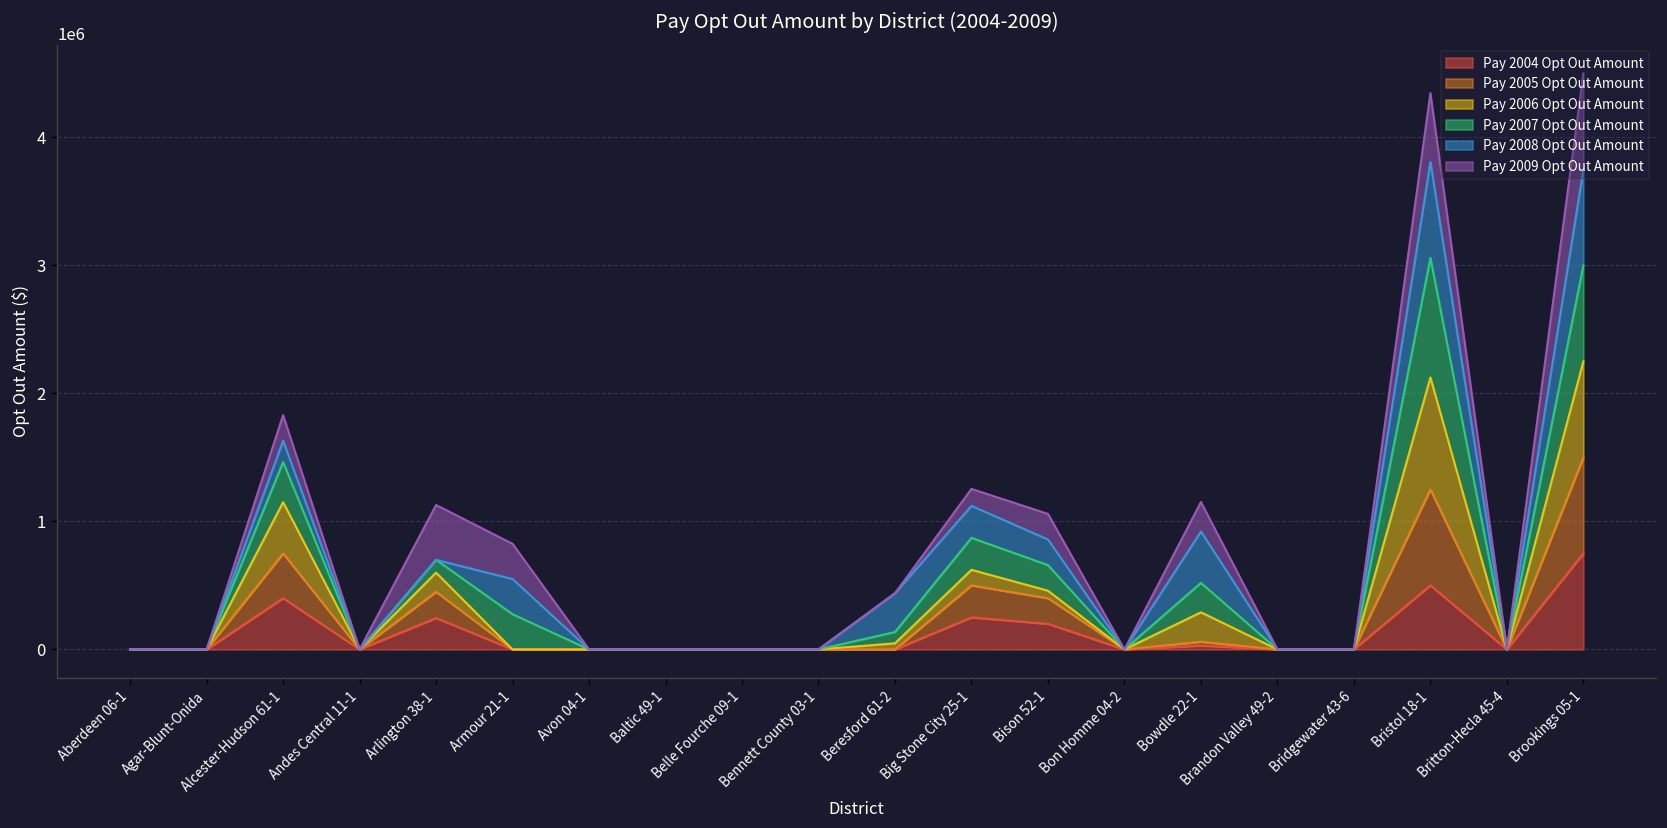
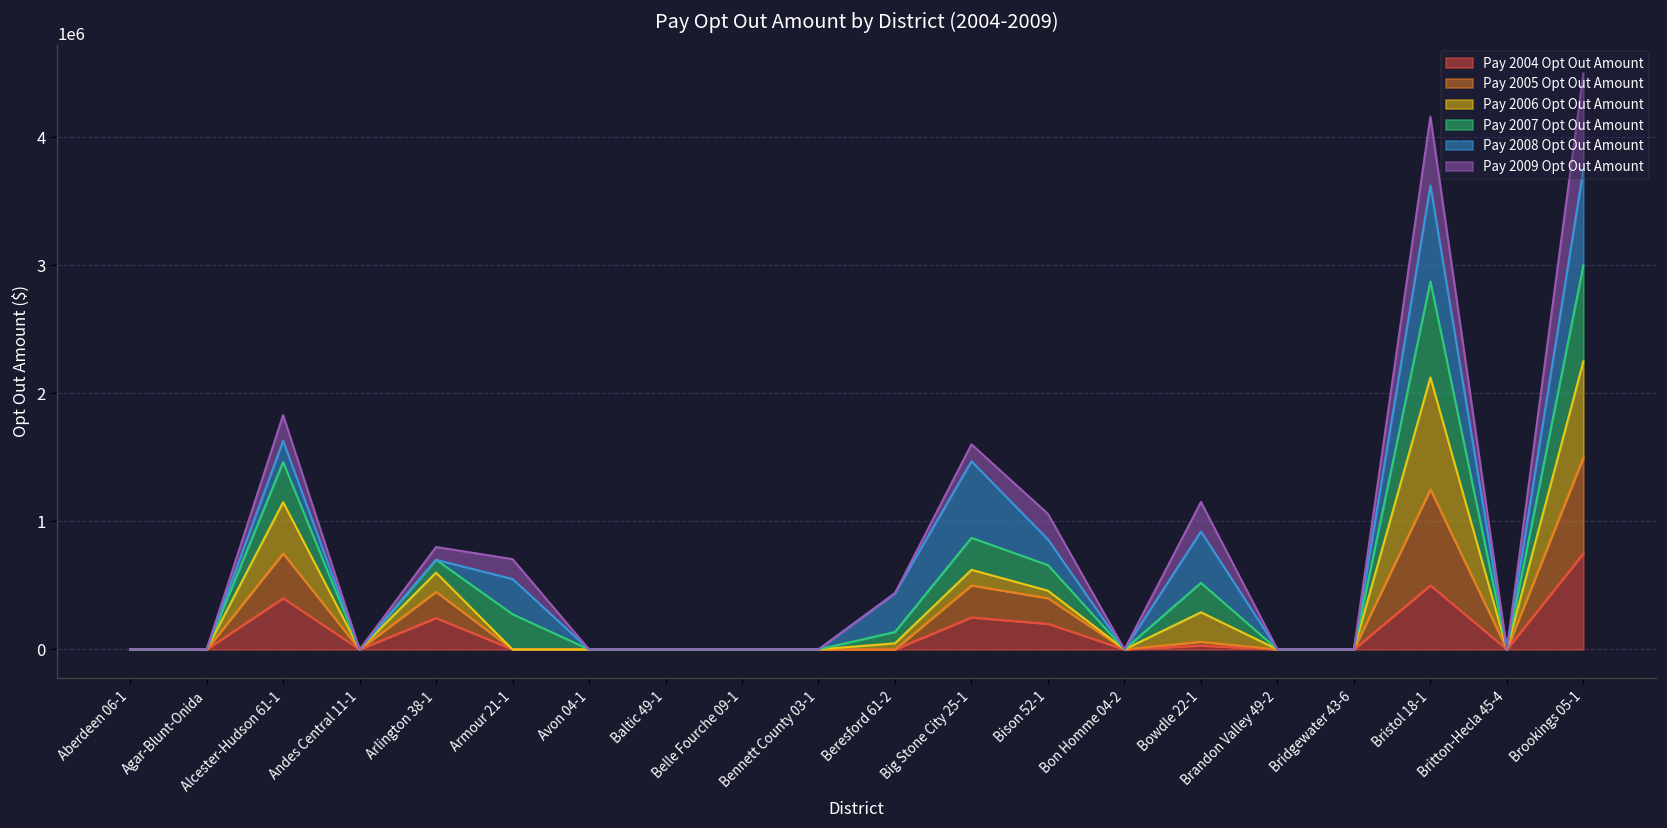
  {
    "Pay 2006 Opt Out Amount": {
      "Alcester-Hudson 61-1": 400000,
      "Arlington 38-1": 150000,
      "Beresford 61-2": 50000,
      "Big Stone City 25-1": 120000,
      "Bison 52-1": 60000,
      "Bowdle 22-1": 230000,
      "Bristol 18-1": 870000,
      "Brookings 05-1": 750000
    },
    "Pay 2007 Opt Out Amount": {
      "Alcester-Hudson 61-1": 310000,
      "Armour 21-1": 280000,
      "Beresford 61-2": 90000,
      "Big Stone City 25-1": 250000,
      "Bison 52-1": 200000,
      "Bowdle 22-1": 230000,
-     "Bristol 18-1": 930000,
+     "Bristol 18-1": 750000,
      "Brookings 05-1": 750000
    },
    "Pay 2008 Opt Out Amount": {
      "Alcester-Hudson 61-1": 170000,
      "Armour 21-1": 280000,
-     "Big Stone City 25-1": 250000,
+     "Big Stone City 25-1": 600000,
      "Bison 52-1": 200000,
      "Bowdle 22-1": 400000,
      "Bristol 18-1": 750000,
      "Brookings 05-1": 750000
    },
    "Pay 2009 Opt Out Amount": {
      "Alcester-Hudson 61-1": 200000,
-     "Arlington 38-1": 430000,
-     "Armour 21-1": 280000,
+     "Arlington 38-1": 100000,
+     "Armour 21-1": 160000,
      "Big Stone City 25-1": 130000,
      "Bison 52-1": 200000,
      "Bowdle 22-1": 230000,
      "Bristol 18-1": 540000
    }
  }
